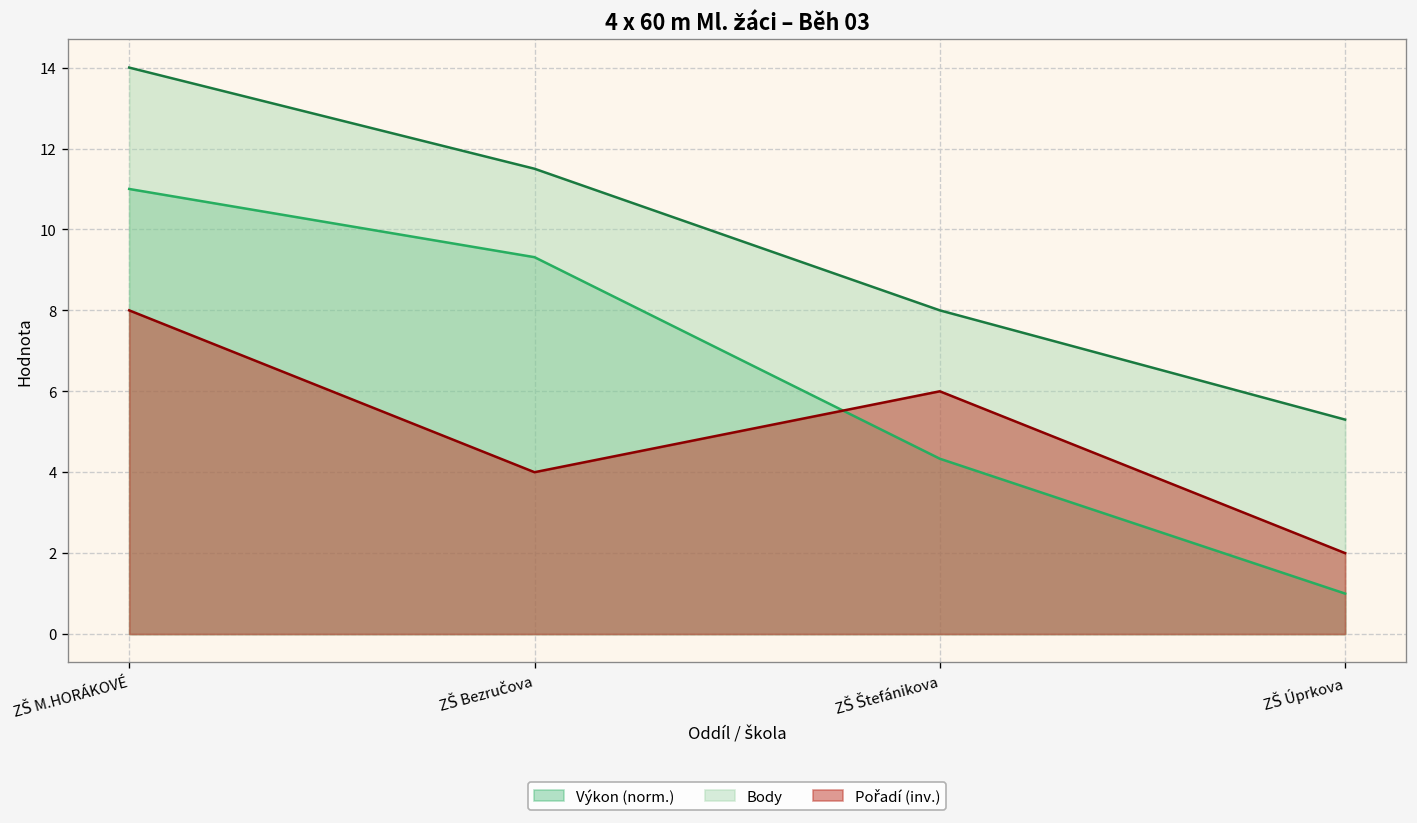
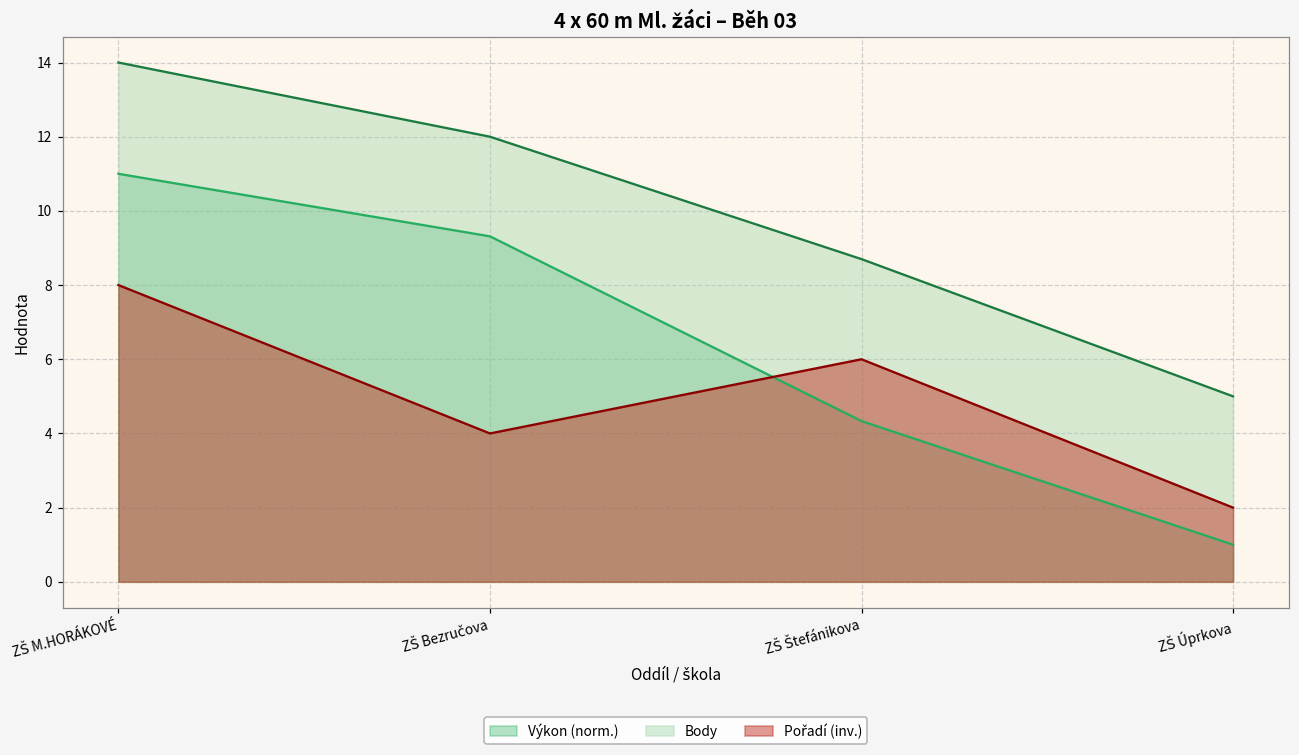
  {
    "Výkon (norm.)": {
      "ZŠ M.HORÁKOVÉ": 11.0,
      "ZŠ Bezručova": 9.3,
      "ZŠ Štefánikova": 4.3,
      "ZŠ Úprkova": 1.0
    },
    "Body": {
      "ZŠ M.HORÁKOVÉ": 14.0,
-     "ZŠ Bezručova": 11.5,
-     "ZŠ Štefánikova": 8.0,
-     "ZŠ Úprkova": 5.3
+     "ZŠ Bezručova": 12.0,
+     "ZŠ Štefánikova": 8.7,
+     "ZŠ Úprkova": 5.0
    },
    "Pořadí (inv.)": {
      "ZŠ M.HORÁKOVÉ": 8.0,
      "ZŠ Bezručova": 4.0,
      "ZŠ Štefánikova": 6.0,
      "ZŠ Úprkova": 2.0
    }
  }
